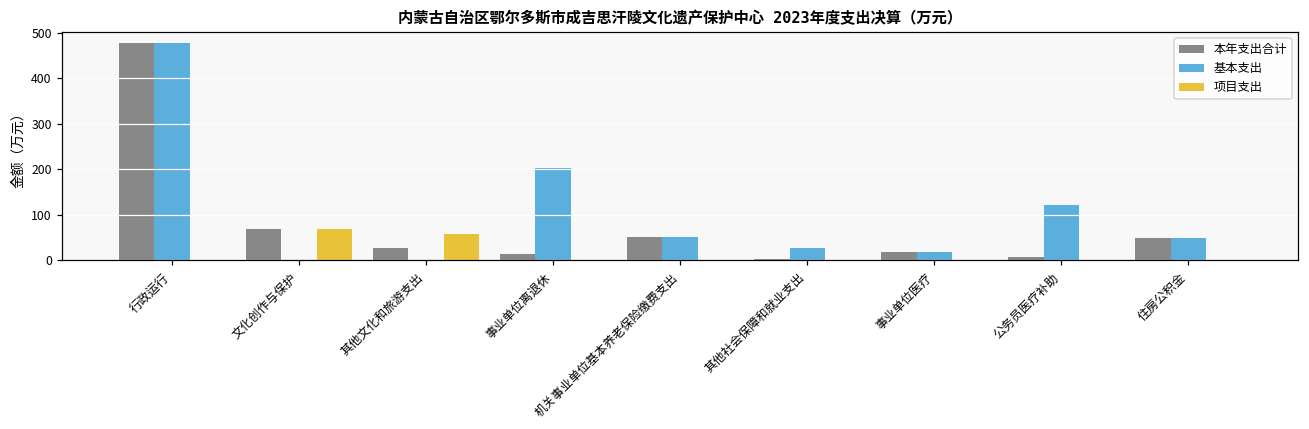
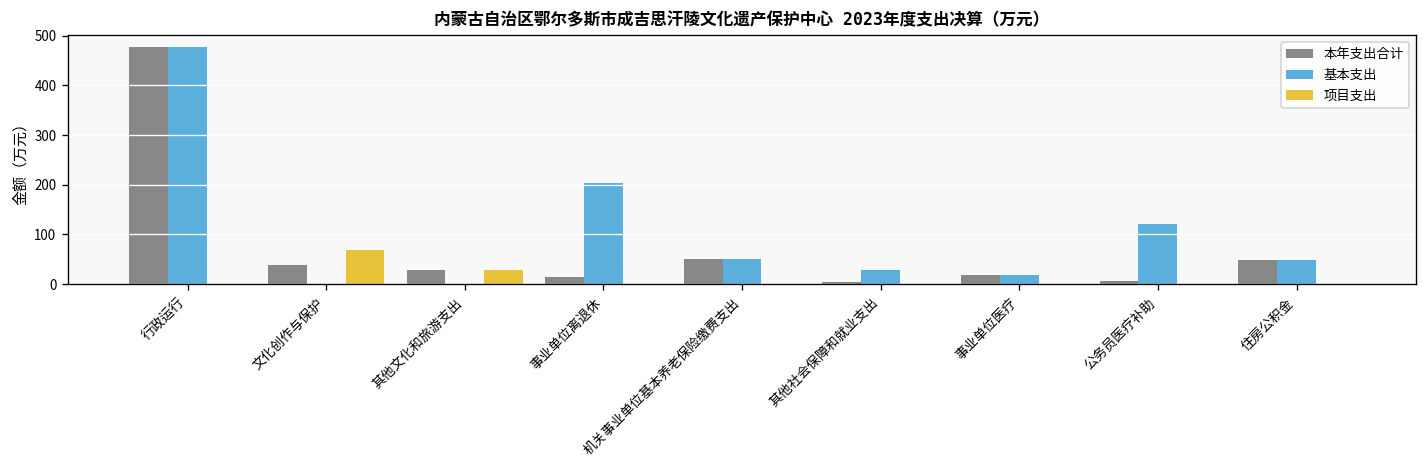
  {
    "本年支出合计": {
      "行政运行": 480,
-     "文化创作与保护": 70,
+     "文化创作与保护": 40,
      "其他文化和旅游支出": 30,
      "事业单位离退休": 10,
      "机关事业单位基本养老保险缴费支出": 50,
      "事业单位医疗": 20,
      "公务员医疗补助": 10,
      "住房公积金": 50
    },
    "基本支出": {
      "行政运行": 480,
      "事业单位离退休": 200,
      "机关事业单位基本养老保险缴费支出": 50,
      "其他社会保障和就业支出": 30,
      "事业单位医疗": 20,
      "公务员医疗补助": 120,
      "住房公积金": 50
    },
    "项目支出": {
      "行政运行": 0,
      "文化创作与保护": 70,
-     "其他文化和旅游支出": 60,
+     "其他文化和旅游支出": 30,
      "事业单位离退休": 0,
      "机关事业单位基本养老保险缴费支出": 0,
      "其他社会保障和就业支出": 0,
      "事业单位医疗": 0,
      "公务员医疗补助": 0,
      "住房公积金": 0
    }
  }
